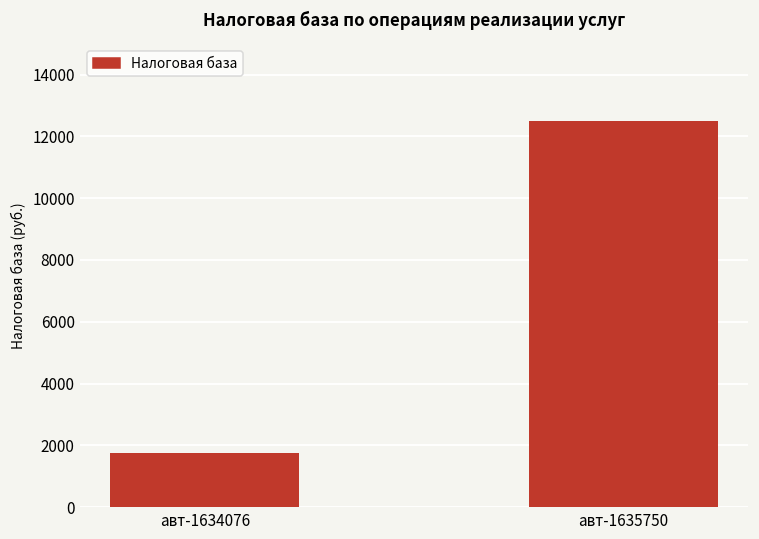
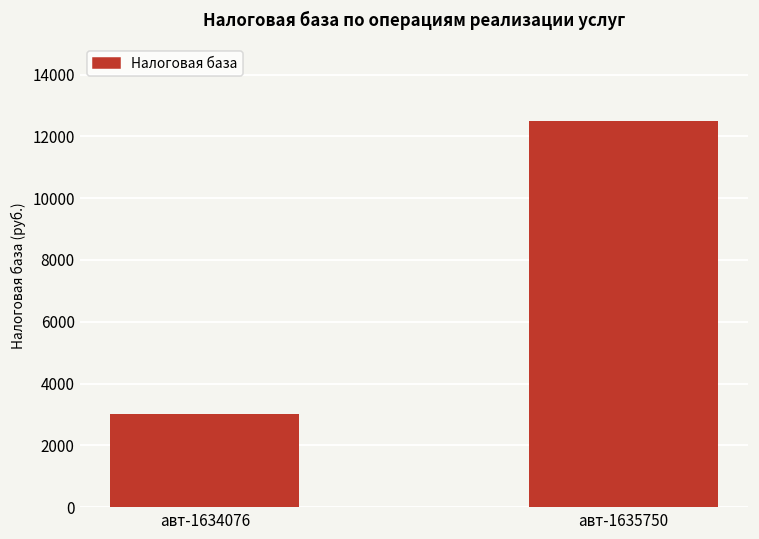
  {
-   "авт-1634076": 1800,
+   "авт-1634076": 3000,
    "авт-1635750": 12500
  }
